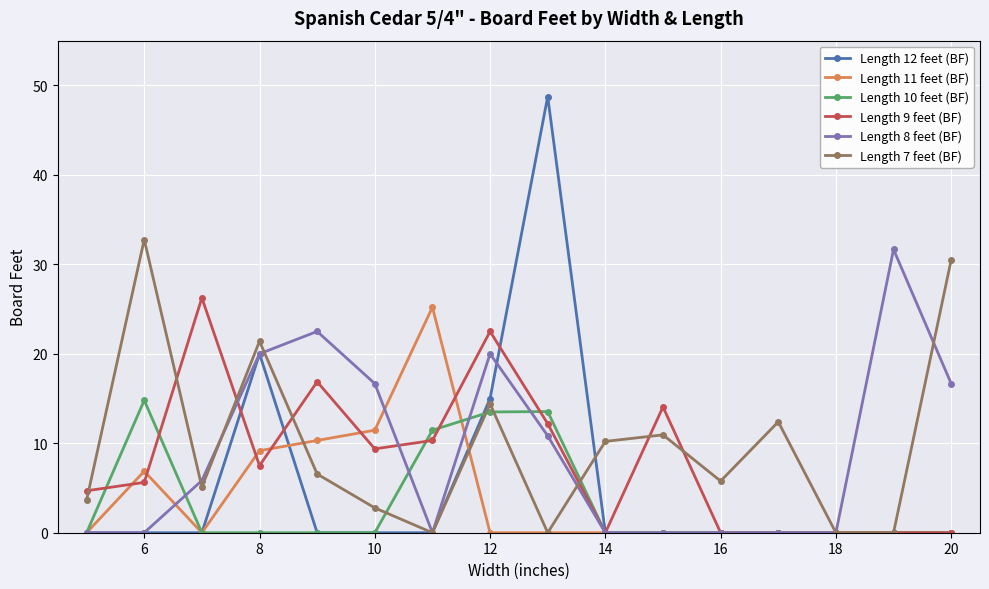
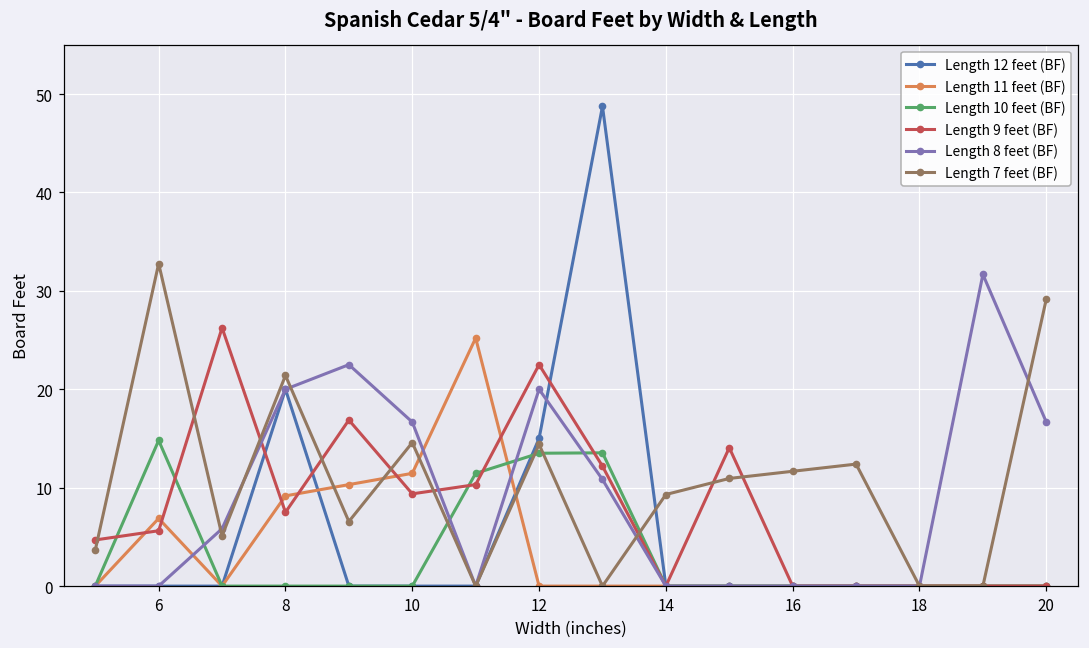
  {
    "Length 10 feet (BF)": {
      "6": 15,
      "8": 0,
      "12": 14
    },
    "Length 7 feet (BF)": {
      "6": 33,
      "8": 21,
-     "10": 3,
+     "10": 15,
      "12": 14,
-     "14": 10,
-     "16": 6,
-     "20": 30
+     "14": 9,
+     "16": 12,
+     "20": 29
    }
  }
